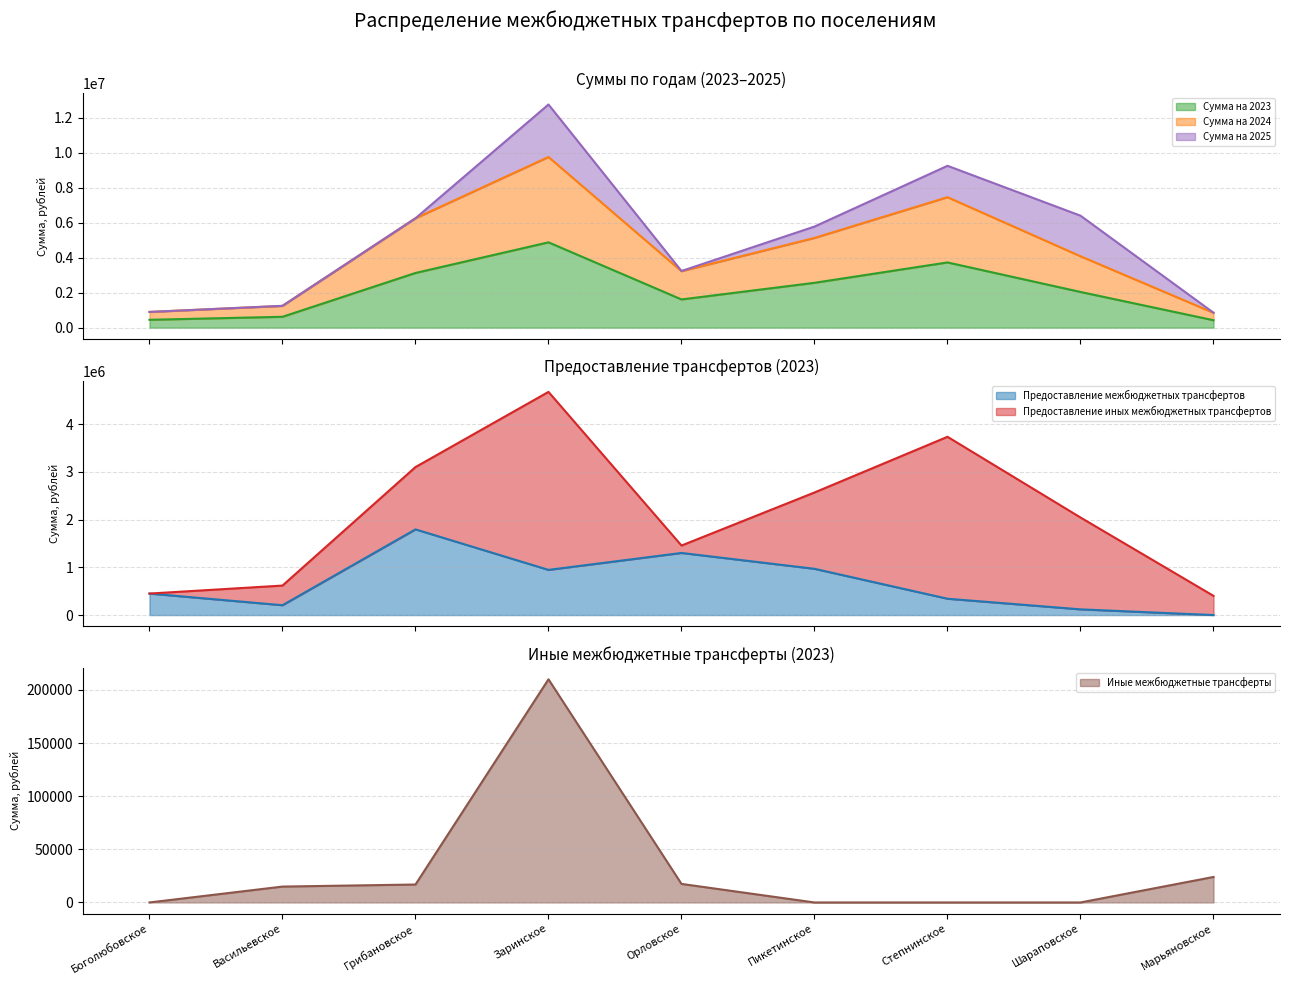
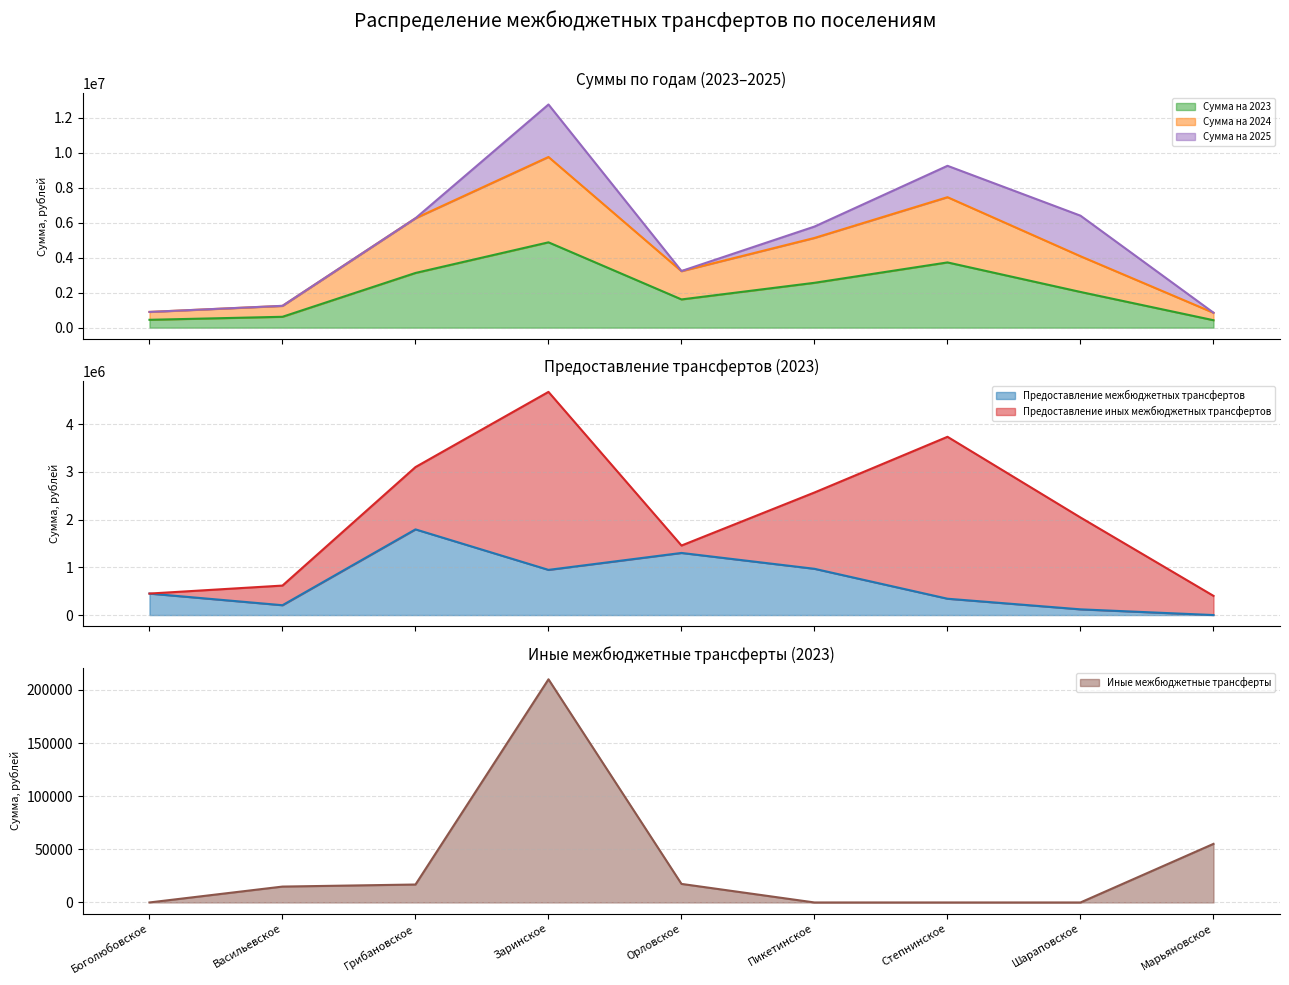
  {
    "Иные межбюджетные трансферты (2023)": {
      "Боголюбовское": 0,
      "Васильевское": 15000,
      "Грибановское": 17000,
      "Заринское": 210000,
      "Орловское": 17000,
      "Пикетинское": 0,
      "Степнинское": 0,
      "Шараповское": 0,
-     "Марьяновское": 24000
+     "Марьяновское": 55000
    }
  }
